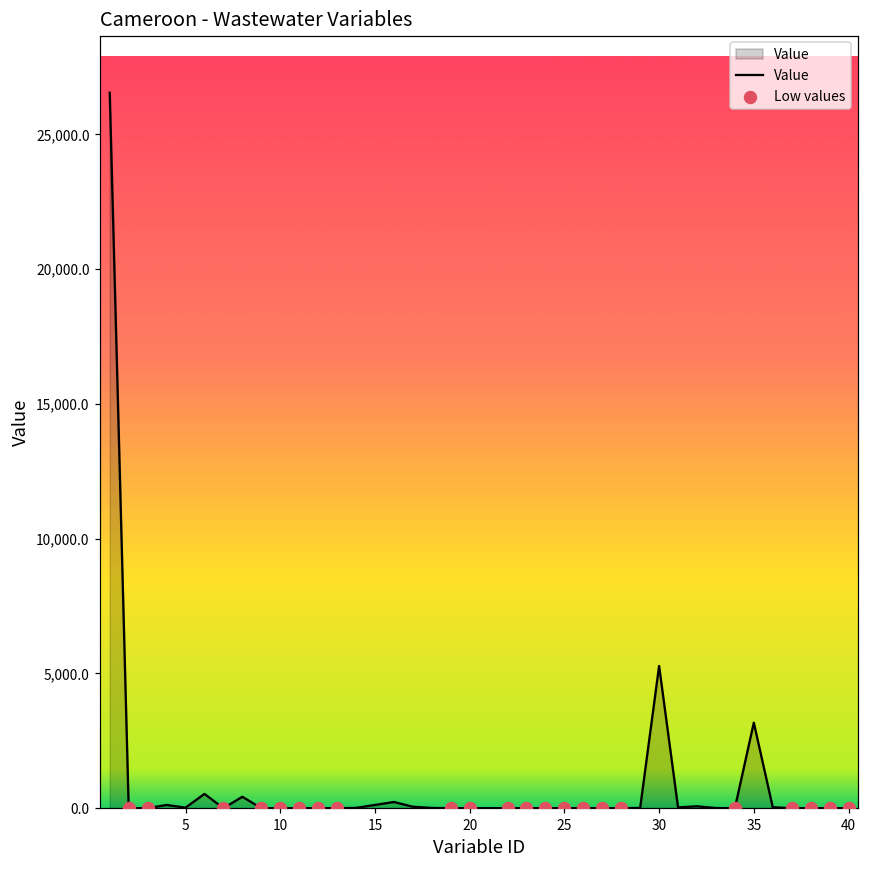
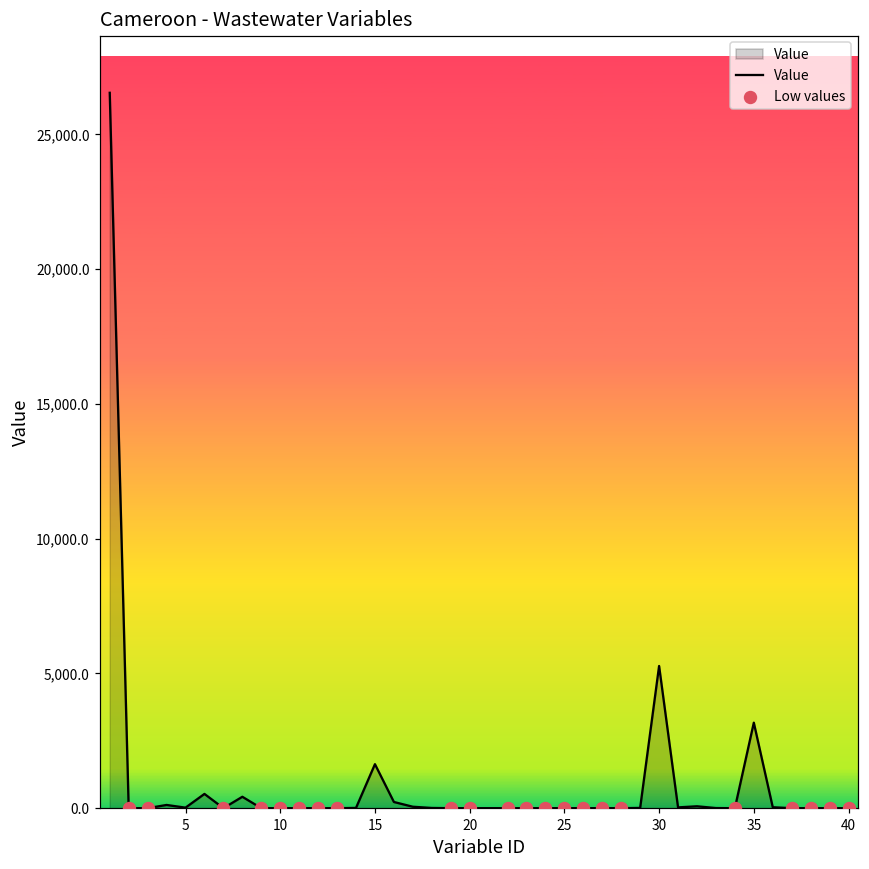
  {
    "Value": {
      "5": "0",
-     "15": "100",
+     "15": "1,600",
      "30": "5,300",
      "35": "3,200"
    }
  }
